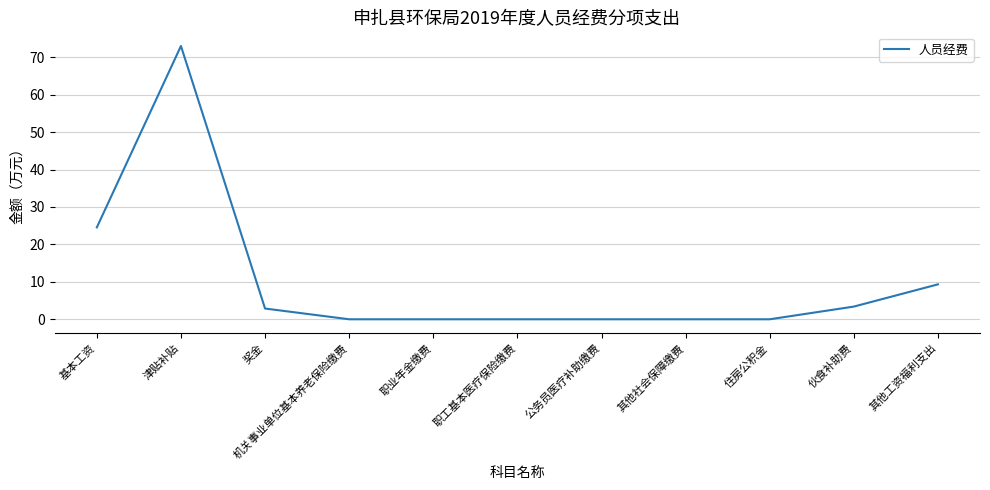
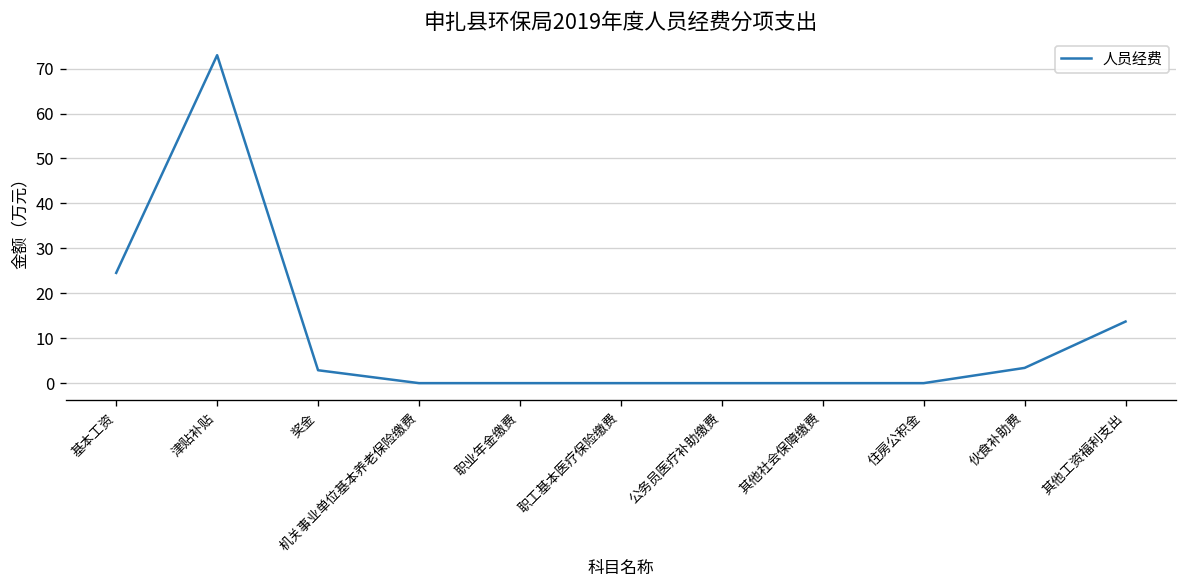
  {
    "基本工资": 25,
    "津贴补贴": 73,
    "奖金": 3,
    "机关事业单位基本养老保险缴费": 0,
    "职业年金缴费": 0,
    "职工基本医疗保险缴费": 0,
    "公务员医疗补助缴费": 0,
    "其他社会保障缴费": 0,
    "住房公积金": 0,
    "伙食补助费": 3,
-   "其他工资福利支出": 9
+   "其他工资福利支出": 14
  }
